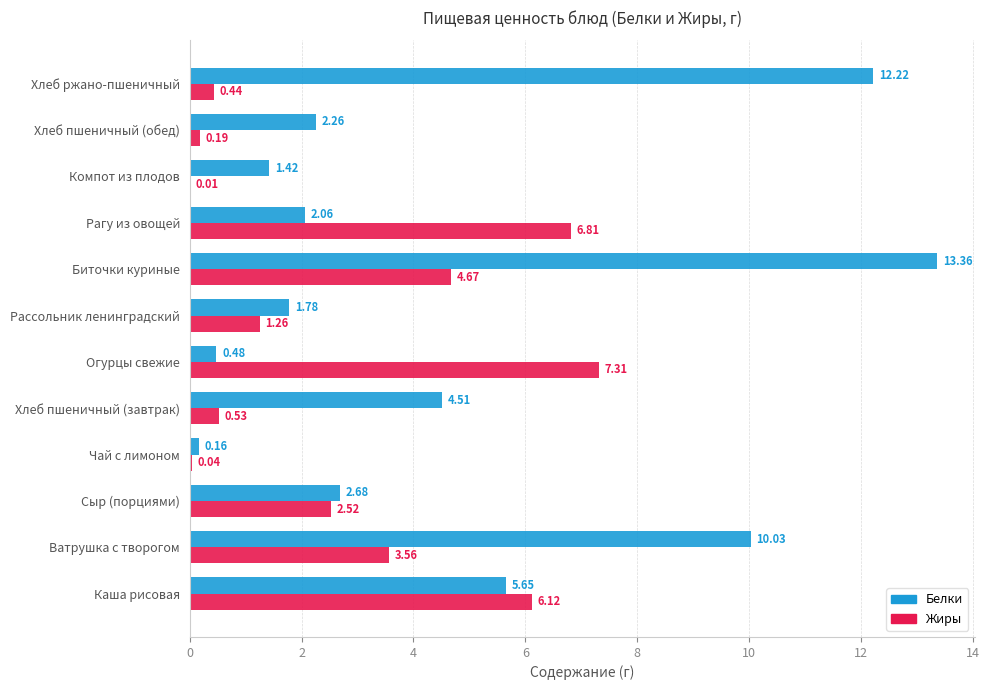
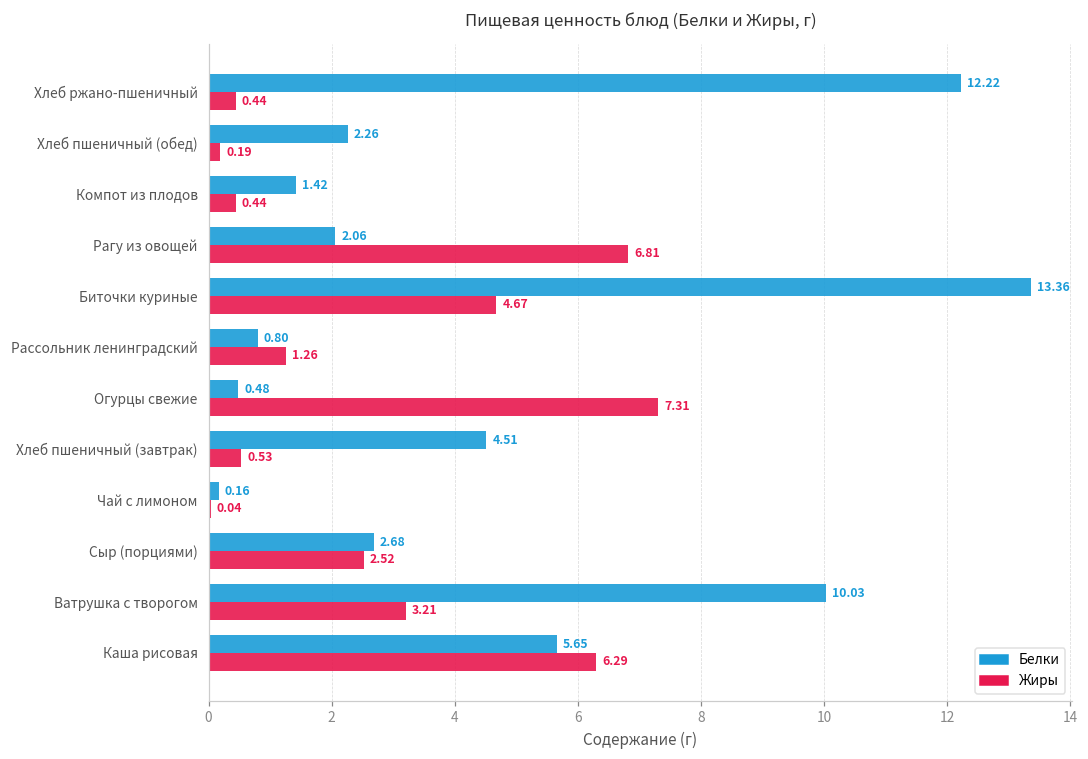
  {
    "Белки": {
      "Хлеб ржано-пшеничный": 12.22,
      "Хлеб пшеничный (обед)": 2.26,
      "Компот из плодов": 1.42,
      "Рагу из овощей": 2.06,
      "Биточки куриные": 13.36,
-     "Рассольник ленинградский": 1.78,
+     "Рассольник ленинградский": 0.80,
      "Огурцы свежие": 0.48,
      "Хлеб пшеничный (завтрак)": 4.51,
      "Чай с лимоном": 0.16,
      "Сыр (порциями)": 2.68,
      "Ватрушка с творогом": 10.03,
      "Каша рисовая": 5.65
    },
    "Жиры": {
      "Хлеб ржано-пшеничный": 0.44,
      "Хлеб пшеничный (обед)": 0.19,
-     "Компот из плодов": 0.01,
+     "Компот из плодов": 0.44,
      "Рагу из овощей": 6.81,
      "Биточки куриные": 4.67,
      "Рассольник ленинградский": 1.26,
      "Огурцы свежие": 7.31,
      "Хлеб пшеничный (завтрак)": 0.53,
      "Чай с лимоном": 0.04,
      "Сыр (порциями)": 2.52,
-     "Ватрушка с творогом": 3.56,
-     "Каша рисовая": 6.12
+     "Ватрушка с творогом": 3.21,
+     "Каша рисовая": 6.29
    }
  }
